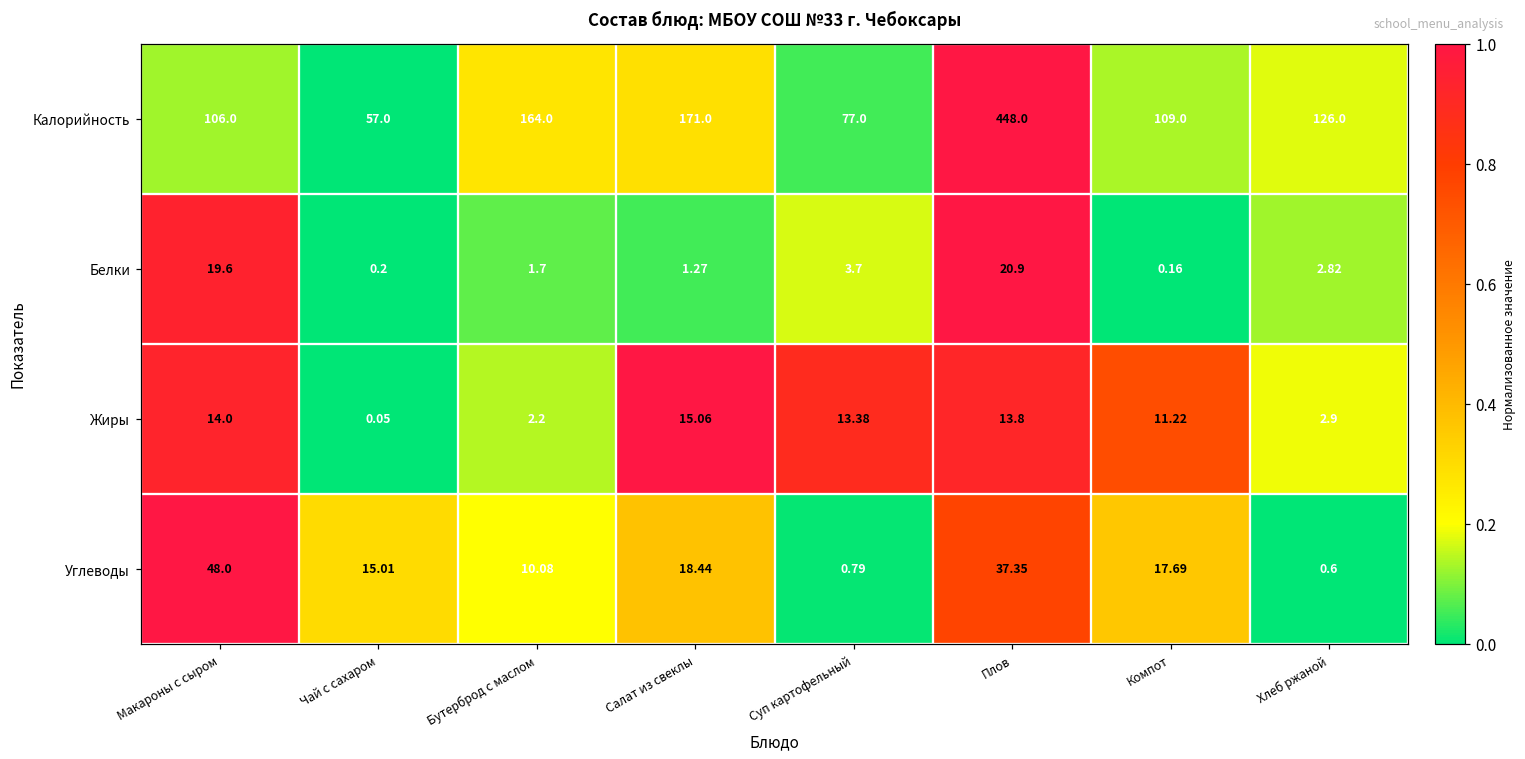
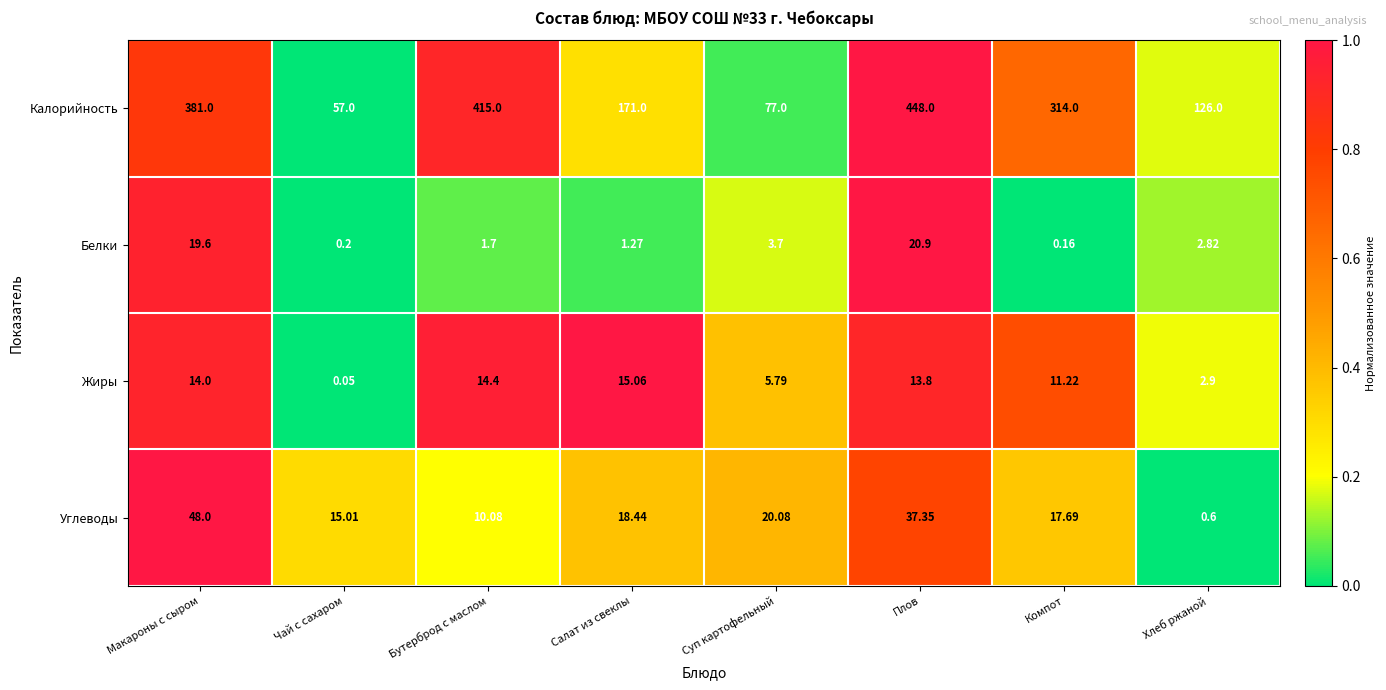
  {
    "Калорийность": {
-     "Макароны с сыром": 106.0,
+     "Макароны с сыром": 381.0,
      "Чай с сахаром": 57.0,
-     "Бутерброд с маслом": 164.0,
+     "Бутерброд с маслом": 415.0,
      "Салат из свеклы": 171.0,
      "Суп картофельный": 77.0,
      "Плов": 448.0,
-     "Компот": 109.0,
+     "Компот": 314.0,
      "Хлеб ржаной": 126.0
    },
    "Белки": {
      "Макароны с сыром": 19.6,
      "Чай с сахаром": 0.2,
      "Бутерброд с маслом": 1.7,
      "Салат из свеклы": 1.27,
      "Суп картофельный": 3.7,
      "Плов": 20.9,
      "Компот": 0.16,
      "Хлеб ржаной": 2.82
    },
    "Жиры": {
      "Макароны с сыром": 14.0,
      "Чай с сахаром": 0.05,
-     "Бутерброд с маслом": 2.2,
+     "Бутерброд с маслом": 14.4,
      "Салат из свеклы": 15.06,
-     "Суп картофельный": 13.38,
+     "Суп картофельный": 5.79,
      "Плов": 13.8,
      "Компот": 11.22,
      "Хлеб ржаной": 2.9
    },
    "Углеводы": {
      "Макароны с сыром": 48.0,
      "Чай с сахаром": 15.01,
      "Бутерброд с маслом": 10.08,
      "Салат из свеклы": 18.44,
-     "Суп картофельный": 0.79,
+     "Суп картофельный": 20.08,
      "Плов": 37.35,
      "Компот": 17.69,
      "Хлеб ржаной": 0.6
    }
  }
